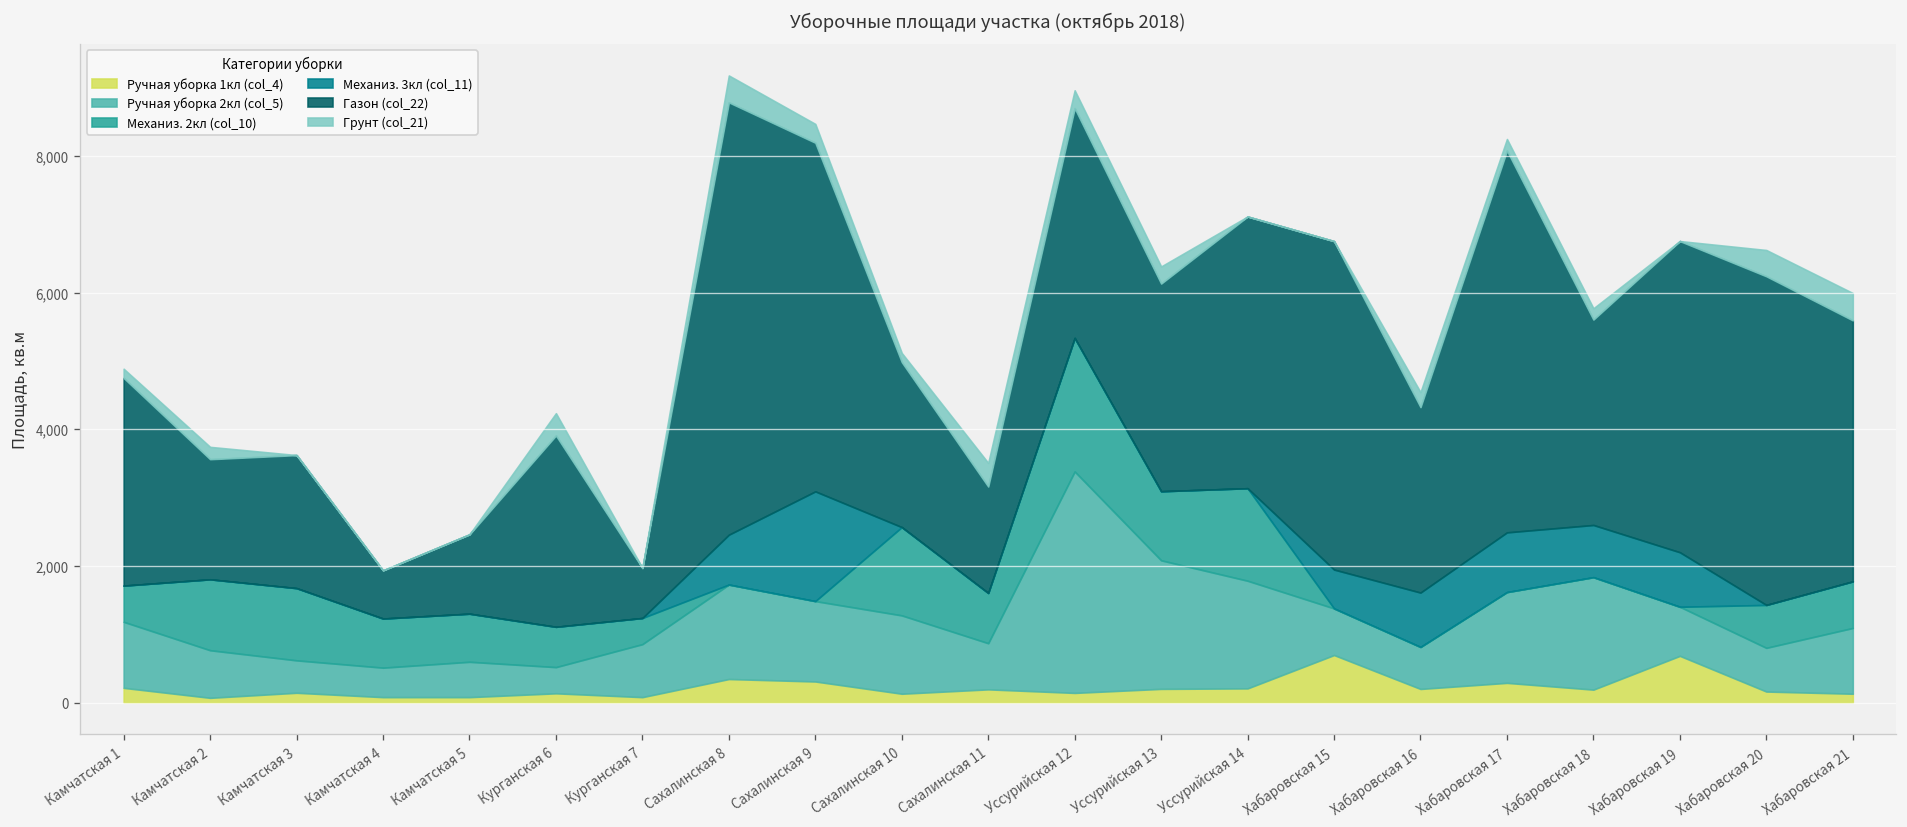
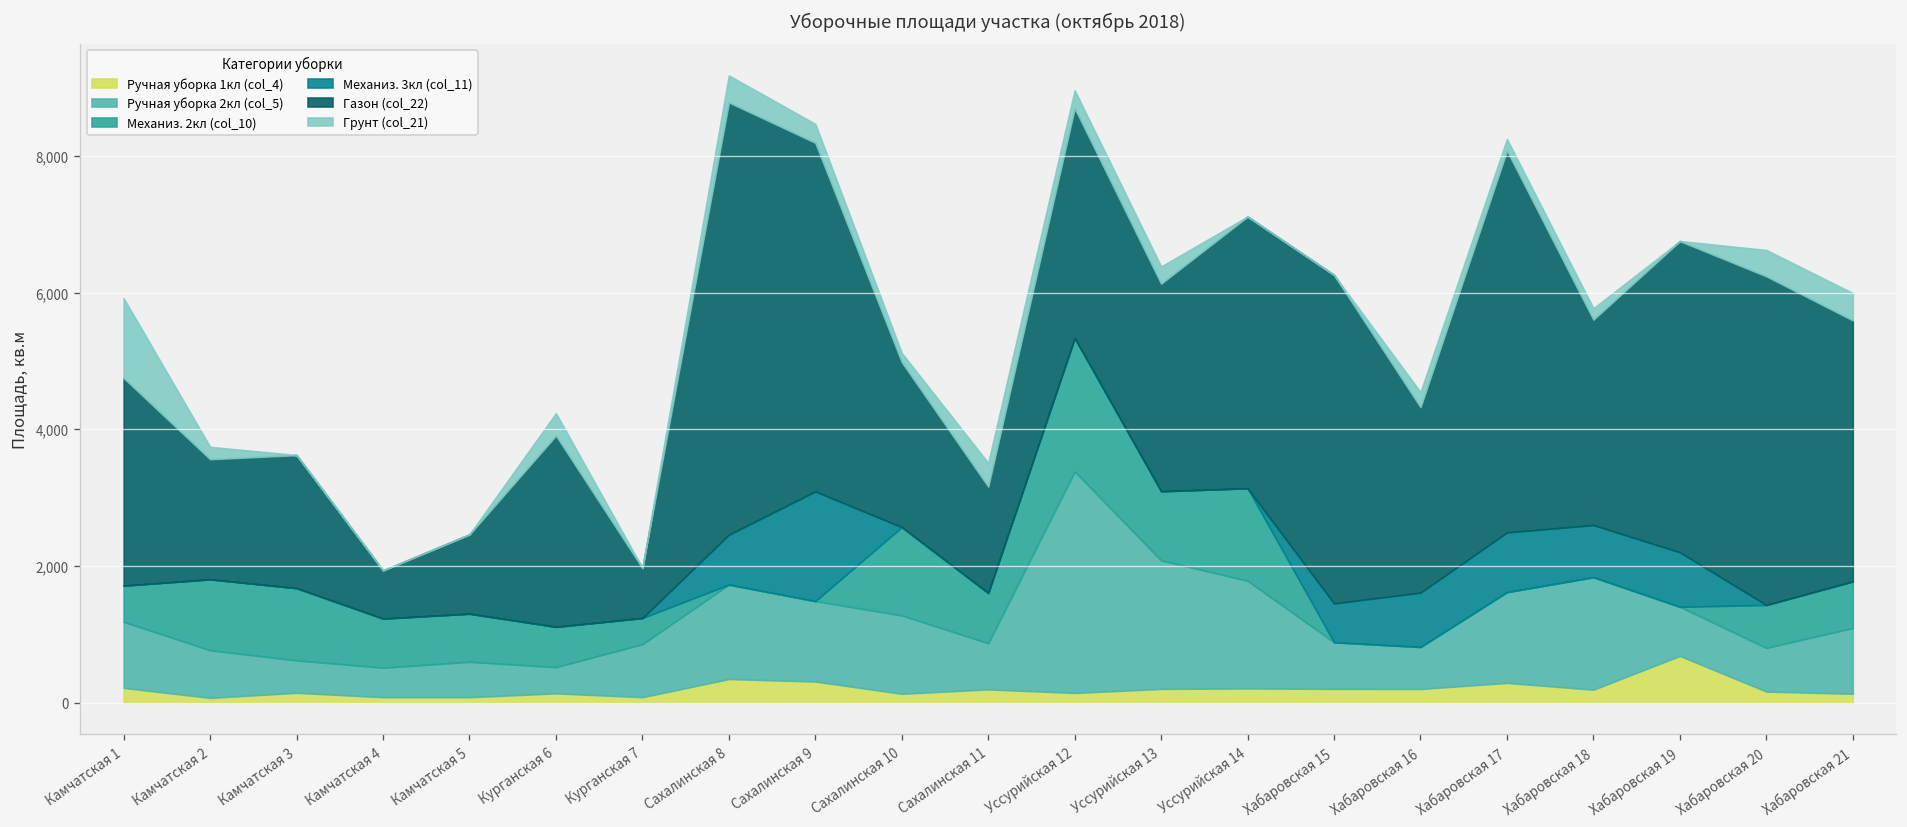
  {
    "Ручная уборка 1кл (col_4)": {
      "Камчатская 1": "200",
      "Камчатская 2": "100",
      "Камчатская 3": "100",
      "Камчатская 4": "100",
      "Камчатская 5": "100",
      "Курганская 6": "100",
      "Курганская 7": "100",
      "Сахалинская 8": "300",
      "Сахалинская 9": "300",
      "Сахалинская 10": "100",
      "Сахалинская 11": "200",
      "Уссурийская 12": "100",
      "Уссурийская 13": "200",
      "Уссурийская 14": "200",
-     "Хабаровская 15": "700",
+     "Хабаровская 15": "200",
      "Хабаровская 16": "200",
      "Хабаровская 17": "300",
      "Хабаровская 18": "200",
      "Хабаровская 19": "700",
      "Хабаровская 20": "200",
      "Хабаровская 21": "100"
    },
    "Грунт (col_21)": {
-     "Камчатская 1": "100",
+     "Камчатская 1": "1,200",
      "Камчатская 2": "200",
      "Курганская 6": "300",
      "Сахалинская 8": "400",
      "Сахалинская 9": "300",
      "Сахалинская 10": "100",
      "Сахалинская 11": "300",
      "Уссурийская 12": "300",
      "Уссурийская 13": "300",
      "Хабаровская 16": "200",
      "Хабаровская 17": "200",
      "Хабаровская 18": "200",
      "Хабаровская 20": "400",
      "Хабаровская 21": "400"
    }
  }
